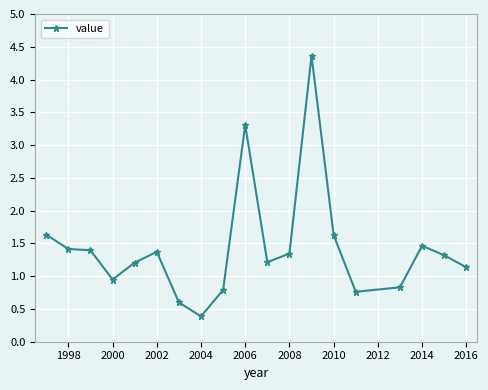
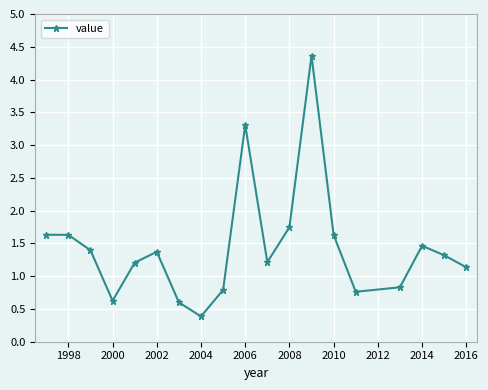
  {
-   "1998": 1.4,
-   "2000": 0.9,
+   "1998": 1.6,
+   "2000": 0.6,
    "2002": 1.4,
    "2004": 0.4,
    "2006": 3.3,
-   "2008": 1.3,
+   "2008": 1.7,
    "2010": 1.6,
    "2014": 1.5,
    "2016": 1.1
  }
